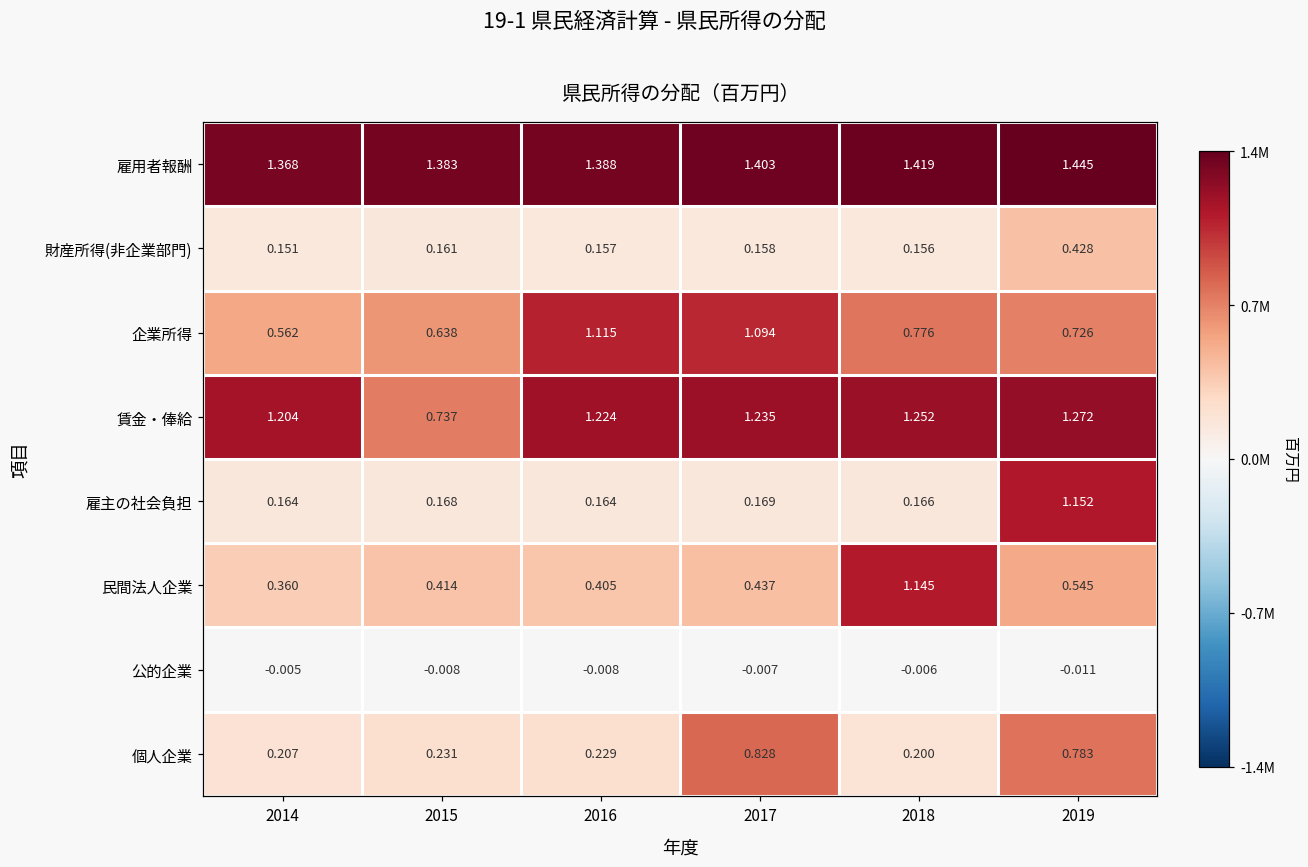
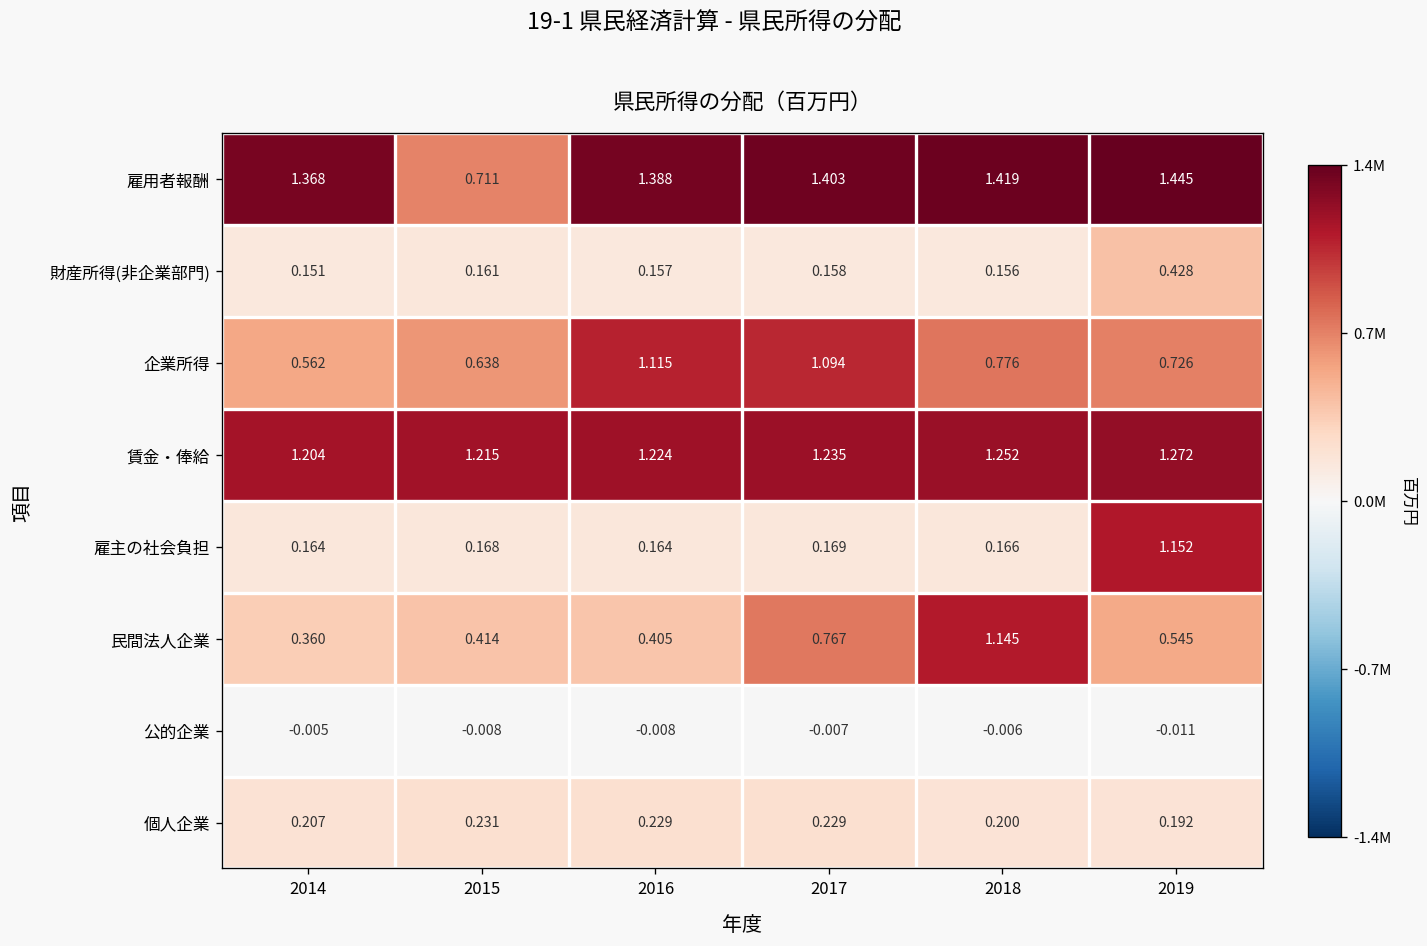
  {
    "雇用者報酬": {
      "2014": 1.368,
-     "2015": 1.383,
+     "2015": 0.711,
      "2016": 1.388,
      "2017": 1.403,
      "2018": 1.419,
      "2019": 1.445
    },
    "財産所得(非企業部門)": {
      "2014": 0.151,
      "2015": 0.161,
      "2016": 0.157,
      "2017": 0.158,
      "2018": 0.156,
      "2019": 0.428
    },
    "企業所得": {
      "2014": 0.562,
      "2015": 0.638,
      "2016": 1.115,
      "2017": 1.094,
      "2018": 0.776,
      "2019": 0.726
    },
    "賃金・俸給": {
      "2014": 1.204,
-     "2015": 0.737,
+     "2015": 1.215,
      "2016": 1.224,
      "2017": 1.235,
      "2018": 1.252,
      "2019": 1.272
    },
    "雇主の社会負担": {
      "2014": 0.164,
      "2015": 0.168,
      "2016": 0.164,
      "2017": 0.169,
      "2018": 0.166,
      "2019": 1.152
    },
    "民間法人企業": {
      "2014": 0.360,
      "2015": 0.414,
      "2016": 0.405,
-     "2017": 0.437,
+     "2017": 0.767,
      "2018": 1.145,
      "2019": 0.545
    },
    "公的企業": {
      "2014": -0.005,
      "2015": -0.008,
      "2016": -0.008,
      "2017": -0.007,
      "2018": -0.006,
      "2019": -0.011
    },
    "個人企業": {
      "2014": 0.207,
      "2015": 0.231,
      "2016": 0.229,
-     "2017": 0.828,
+     "2017": 0.229,
      "2018": 0.200,
-     "2019": 0.783
+     "2019": 0.192
    }
  }
